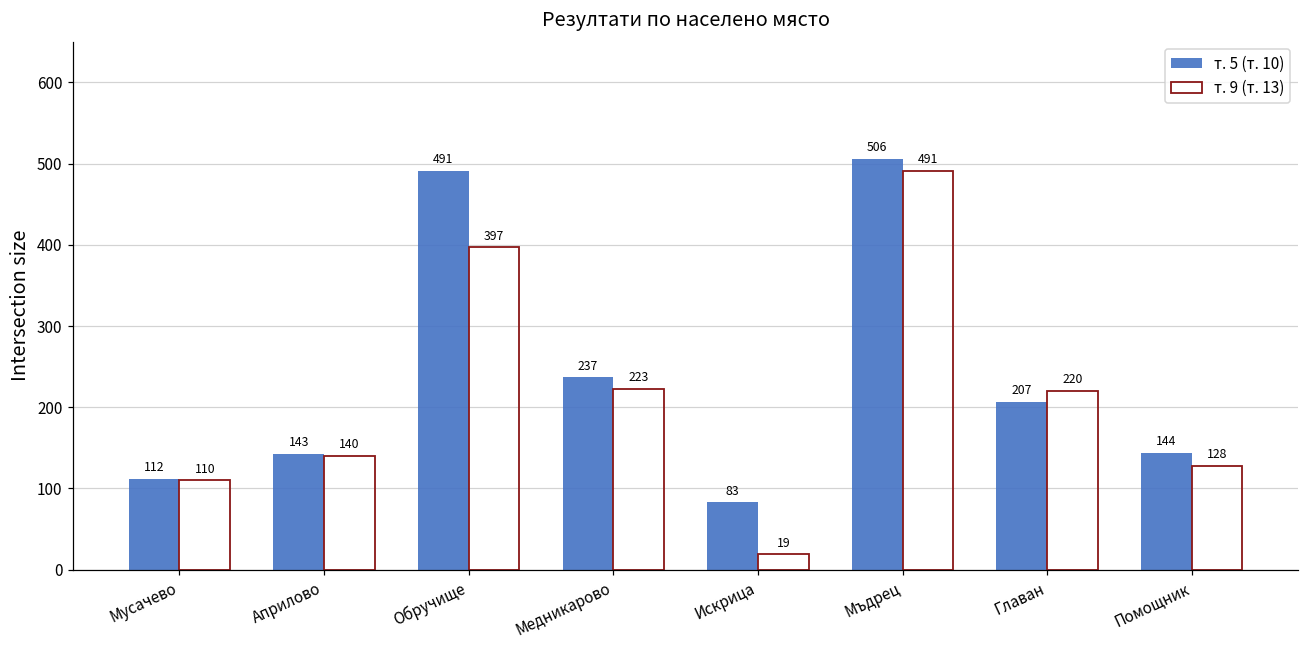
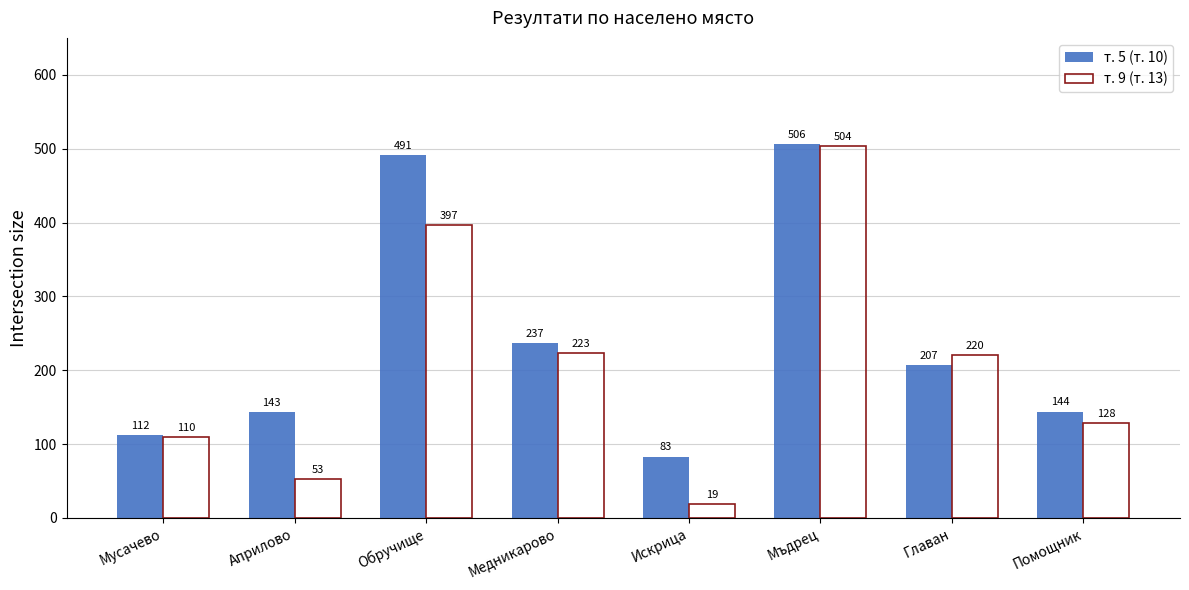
  {
    "т. 5 (т. 10)": {
      "Мусачево": 112,
      "Априлово": 143,
      "Обручище": 491,
      "Медникарово": 237,
      "Искрица": 83,
      "Мъдрец": 506,
      "Главан": 207,
      "Помощник": 144
    },
    "т. 9 (т. 13)": {
      "Мусачево": 110,
-     "Априлово": 140,
+     "Априлово": 53,
      "Обручище": 397,
      "Медникарово": 223,
      "Искрица": 19,
-     "Мъдрец": 491,
+     "Мъдрец": 504,
      "Главан": 220,
      "Помощник": 128
    }
  }
